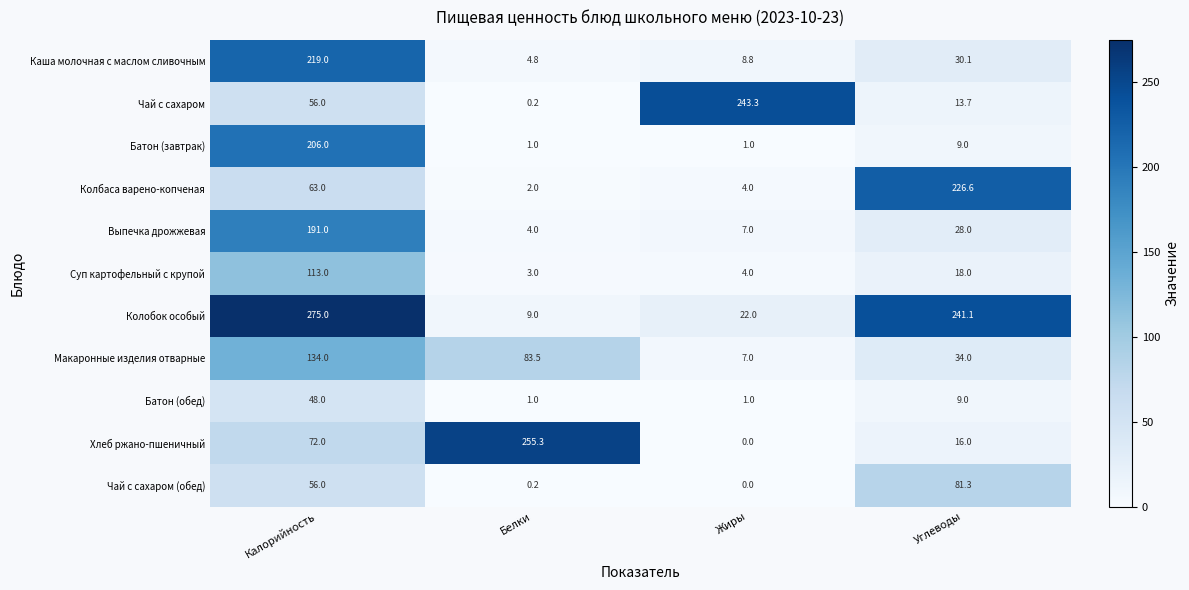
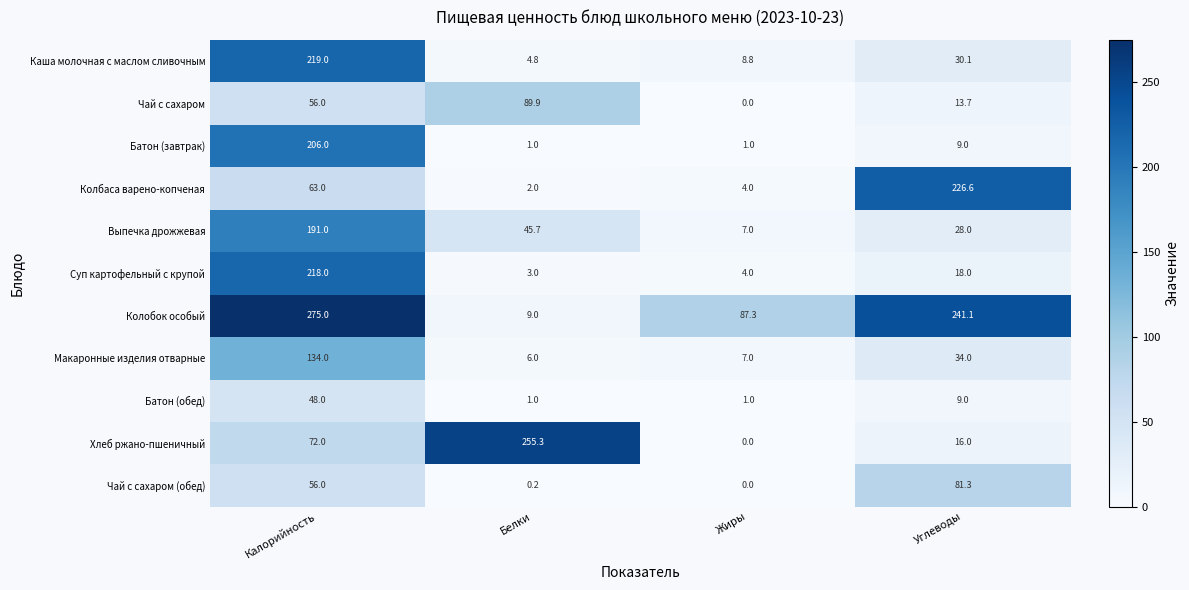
  {
    "Каша молочная с маслом сливочным": {
      "Калорийность": 219.0,
      "Белки": 4.8,
      "Жиры": 8.8,
      "Углеводы": 30.1
    },
    "Чай с сахаром": {
      "Калорийность": 56.0,
-     "Белки": 0.2,
-     "Жиры": 243.3,
+     "Белки": 89.9,
+     "Жиры": 0.0,
      "Углеводы": 13.7
    },
    "Батон (завтрак)": {
      "Калорийность": 206.0,
      "Белки": 1.0,
      "Жиры": 1.0,
      "Углеводы": 9.0
    },
    "Колбаса варено-копченая": {
      "Калорийность": 63.0,
      "Белки": 2.0,
      "Жиры": 4.0,
      "Углеводы": 226.6
    },
    "Выпечка дрожжевая": {
      "Калорийность": 191.0,
-     "Белки": 4.0,
+     "Белки": 45.7,
      "Жиры": 7.0,
      "Углеводы": 28.0
    },
    "Суп картофельный с крупой": {
-     "Калорийность": 113.0,
+     "Калорийность": 218.0,
      "Белки": 3.0,
      "Жиры": 4.0,
      "Углеводы": 18.0
    },
    "Колобок особый": {
      "Калорийность": 275.0,
      "Белки": 9.0,
-     "Жиры": 22.0,
+     "Жиры": 87.3,
      "Углеводы": 241.1
    },
    "Макаронные изделия отварные": {
      "Калорийность": 134.0,
-     "Белки": 83.5,
+     "Белки": 6.0,
      "Жиры": 7.0,
      "Углеводы": 34.0
    },
    "Батон (обед)": {
      "Калорийность": 48.0,
      "Белки": 1.0,
      "Жиры": 1.0,
      "Углеводы": 9.0
    },
    "Хлеб ржано-пшеничный": {
      "Калорийность": 72.0,
      "Белки": 255.3,
      "Жиры": 0.0,
      "Углеводы": 16.0
    },
    "Чай с сахаром (обед)": {
      "Калорийность": 56.0,
      "Белки": 0.2,
      "Жиры": 0.0,
      "Углеводы": 81.3
    }
  }
